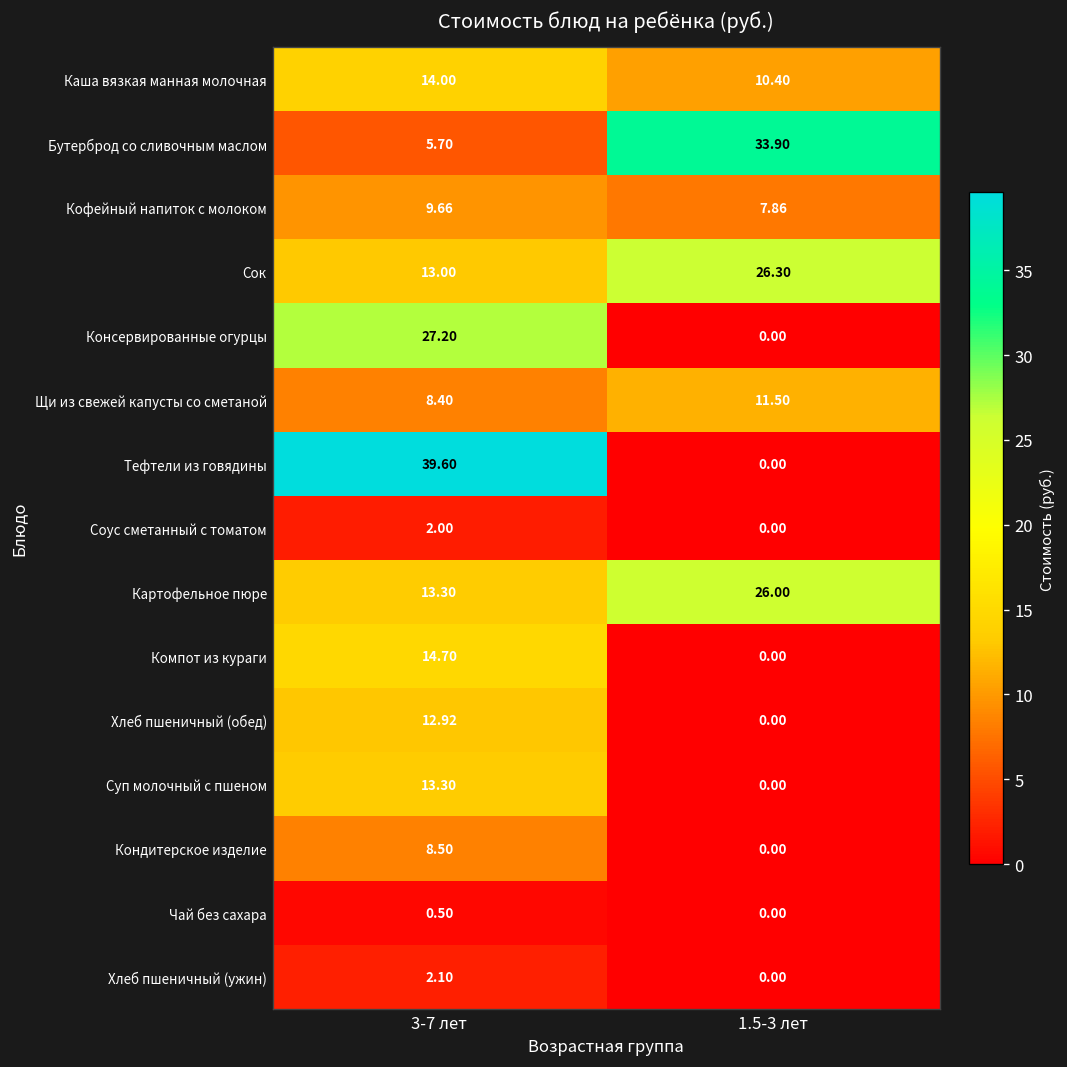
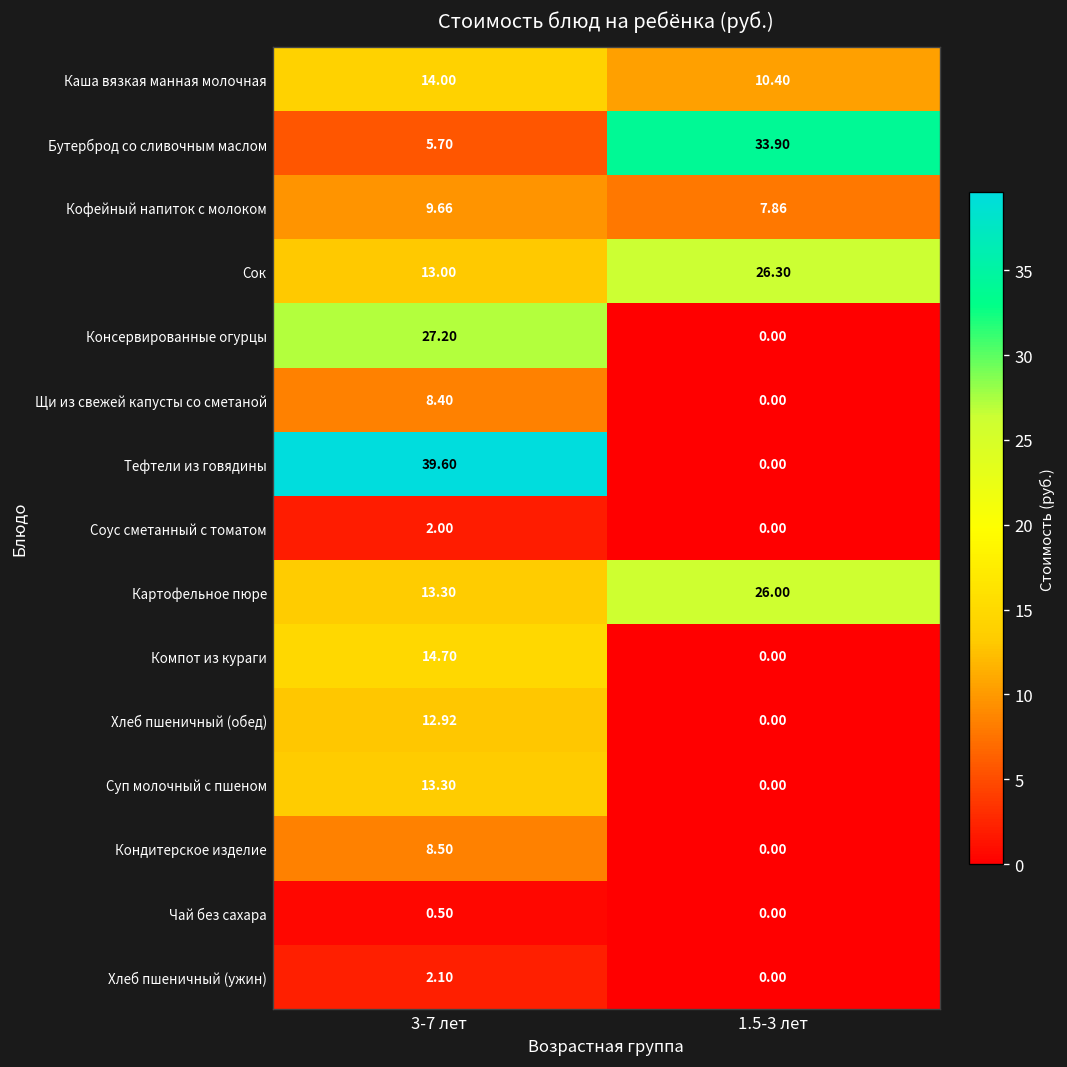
  {
    "Каша вязкая манная молочная": {
      "3-7 лет": 14.00,
      "1.5-3 лет": 10.40
    },
    "Бутерброд со сливочным маслом": {
      "3-7 лет": 5.70,
      "1.5-3 лет": 33.90
    },
    "Кофейный напиток с молоком": {
      "3-7 лет": 9.66,
      "1.5-3 лет": 7.86
    },
    "Сок": {
      "3-7 лет": 13.00,
      "1.5-3 лет": 26.30
    },
    "Консервированные огурцы": {
      "3-7 лет": 27.20,
      "1.5-3 лет": 0.00
    },
    "Щи из свежей капусты со сметаной": {
      "3-7 лет": 8.40,
-     "1.5-3 лет": 11.50
+     "1.5-3 лет": 0.00
    },
    "Тефтели из говядины": {
      "3-7 лет": 39.60,
      "1.5-3 лет": 0.00
    },
    "Соус сметанный с томатом": {
      "3-7 лет": 2.00,
      "1.5-3 лет": 0.00
    },
    "Картофельное пюре": {
      "3-7 лет": 13.30,
      "1.5-3 лет": 26.00
    },
    "Компот из кураги": {
      "3-7 лет": 14.70,
      "1.5-3 лет": 0.00
    },
    "Хлеб пшеничный (обед)": {
      "3-7 лет": 12.92,
      "1.5-3 лет": 0.00
    },
    "Суп молочный с пшеном": {
      "3-7 лет": 13.30,
      "1.5-3 лет": 0.00
    },
    "Кондитерское изделие": {
      "3-7 лет": 8.50,
      "1.5-3 лет": 0.00
    },
    "Чай без сахара": {
      "3-7 лет": 0.50,
      "1.5-3 лет": 0.00
    },
    "Хлеб пшеничный (ужин)": {
      "3-7 лет": 2.10,
      "1.5-3 лет": 0.00
    }
  }
